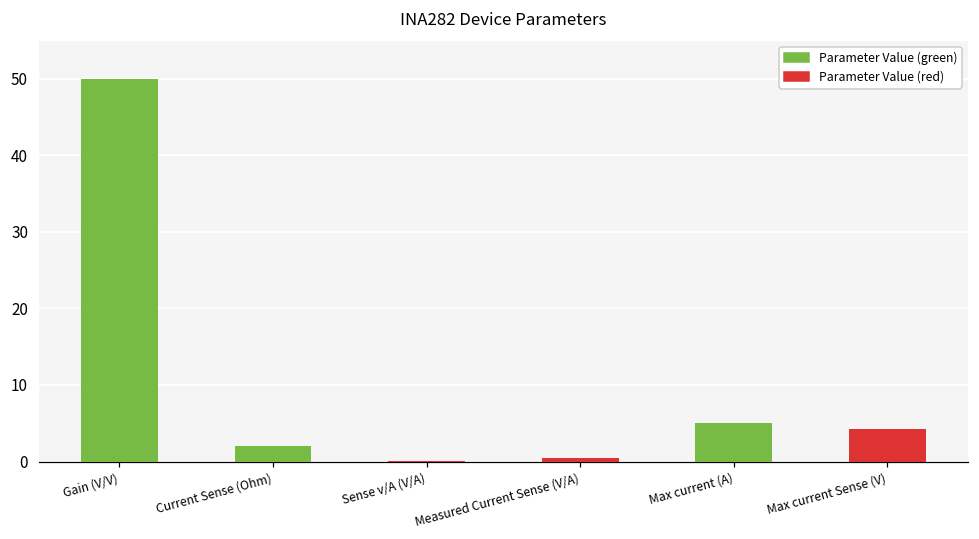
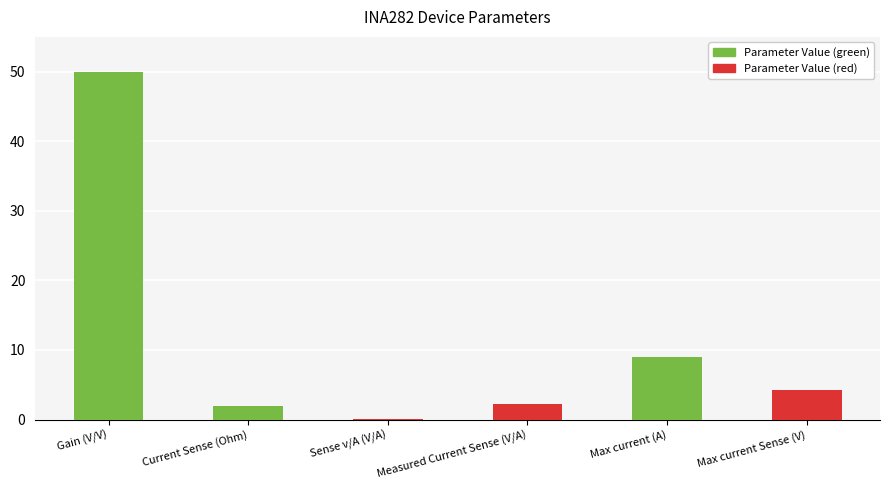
  {
    "Gain (V/V)": 50,
    "Current Sense (Ohm)": 2,
-   "Measured Current Sense (V/A)": 1,
-   "Max current (A)": 5,
+   "Measured Current Sense (V/A)": 2,
+   "Max current (A)": 9,
    "Max current Sense (V)": 4
  }
